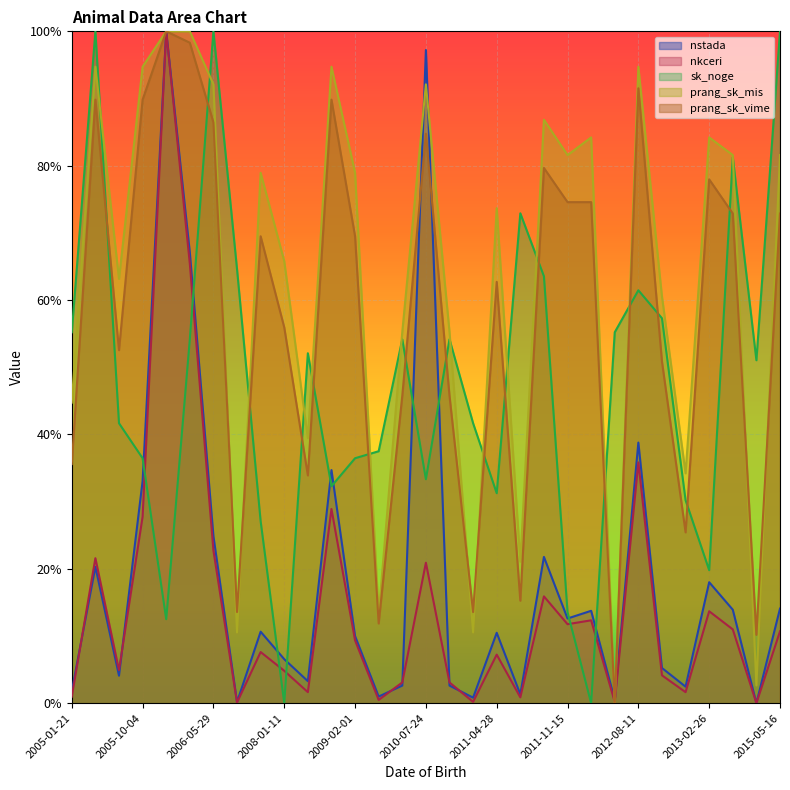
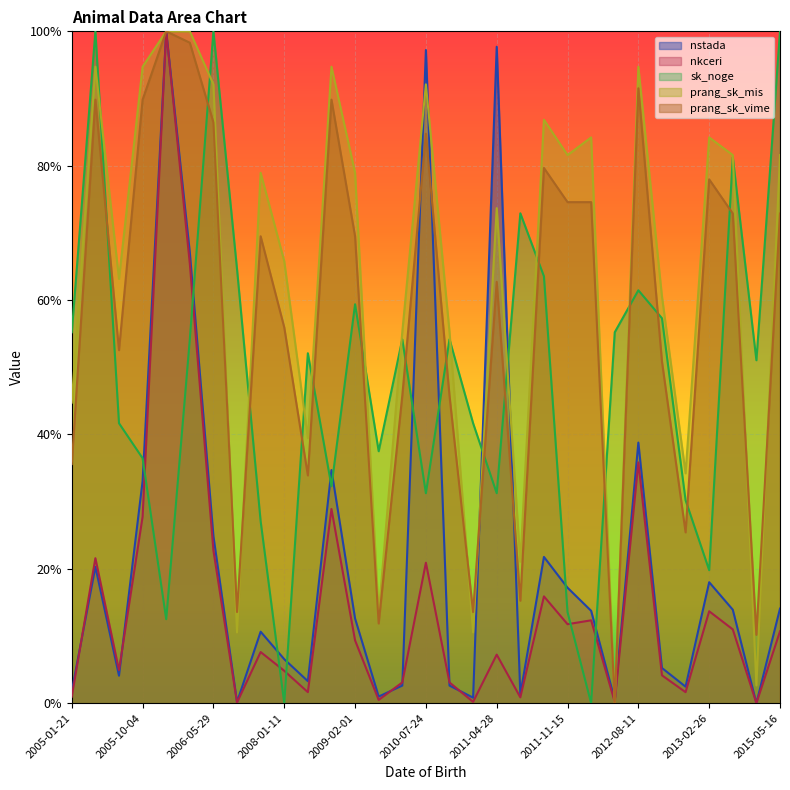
  {
    "nstada": {
      "2005-01-21": "2%",
      "2005-10-04": "33%",
      "2006-05-29": "25%",
      "2008-01-11": "7%",
-     "2009-02-01": "10%",
+     "2009-02-01": "13%",
      "2010-07-24": "97%",
-     "2011-04-28": "10%",
-     "2011-11-15": "13%",
+     "2011-04-28": "98%",
+     "2011-11-15": "17%",
      "2012-08-11": "39%",
      "2013-02-26": "18%",
      "2015-05-16": "14%"
    },
    "sk_noge": {
      "2005-01-21": "55%",
      "2005-10-04": "36%",
      "2006-05-29": "100%",
      "2008-01-11": "0%",
-     "2009-02-01": "36%",
-     "2010-07-24": "33%",
+     "2009-02-01": "59%",
+     "2010-07-24": "31%",
      "2011-04-28": "31%",
      "2011-11-15": "14%",
      "2012-08-11": "61%",
      "2013-02-26": "20%",
      "2015-05-16": "100%"
    }
  }
